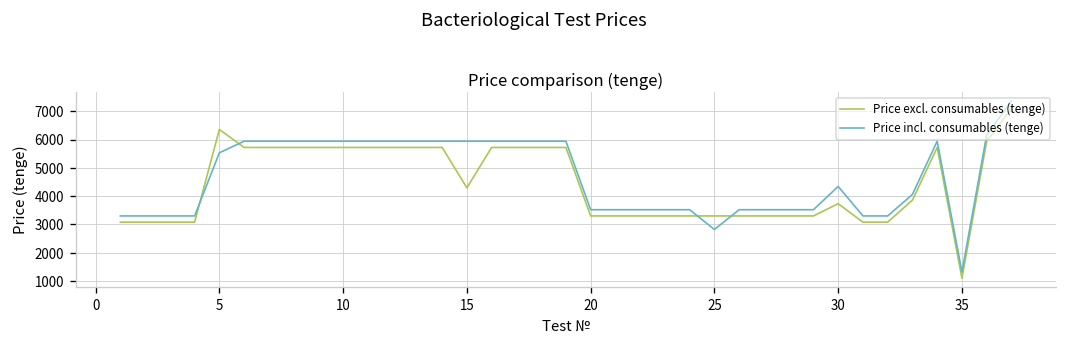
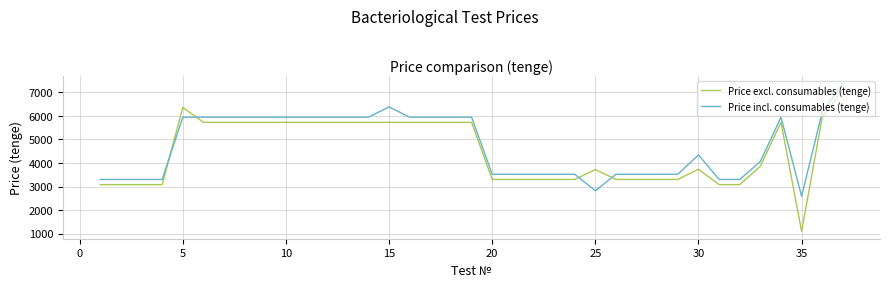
  {
    "Price excl. consumables (tenge)": {
      "5": 6400,
      "10": 5700,
-     "15": 4300,
+     "15": 5700,
      "20": 3300,
-     "25": 3300,
+     "25": 3700,
      "30": 3700,
      "35": 1100
    },
    "Price incl. consumables (tenge)": {
-     "5": 5500,
+     "5": 5900,
      "10": 5900,
-     "15": 5900,
+     "15": 6400,
      "20": 3500,
      "25": 2800,
      "30": 4300,
-     "35": 1300
+     "35": 2600
    }
  }
